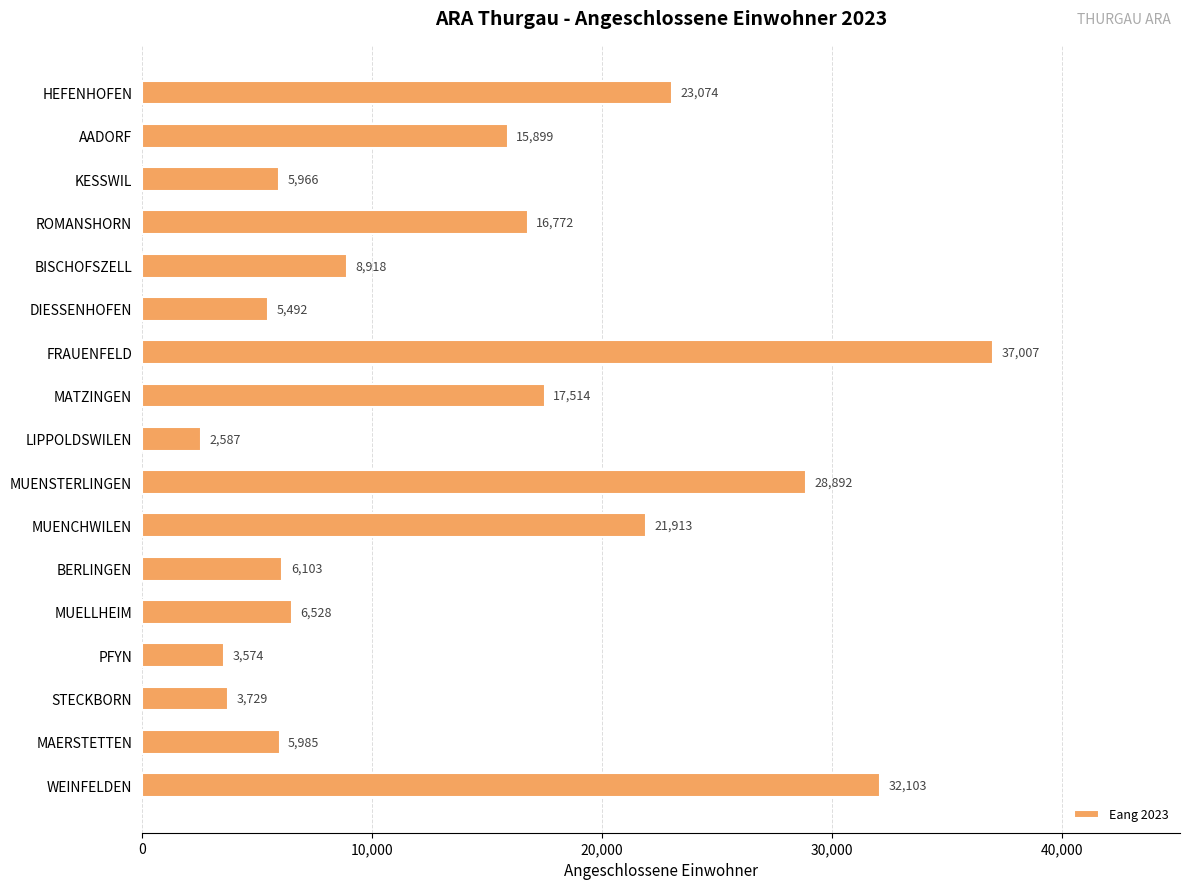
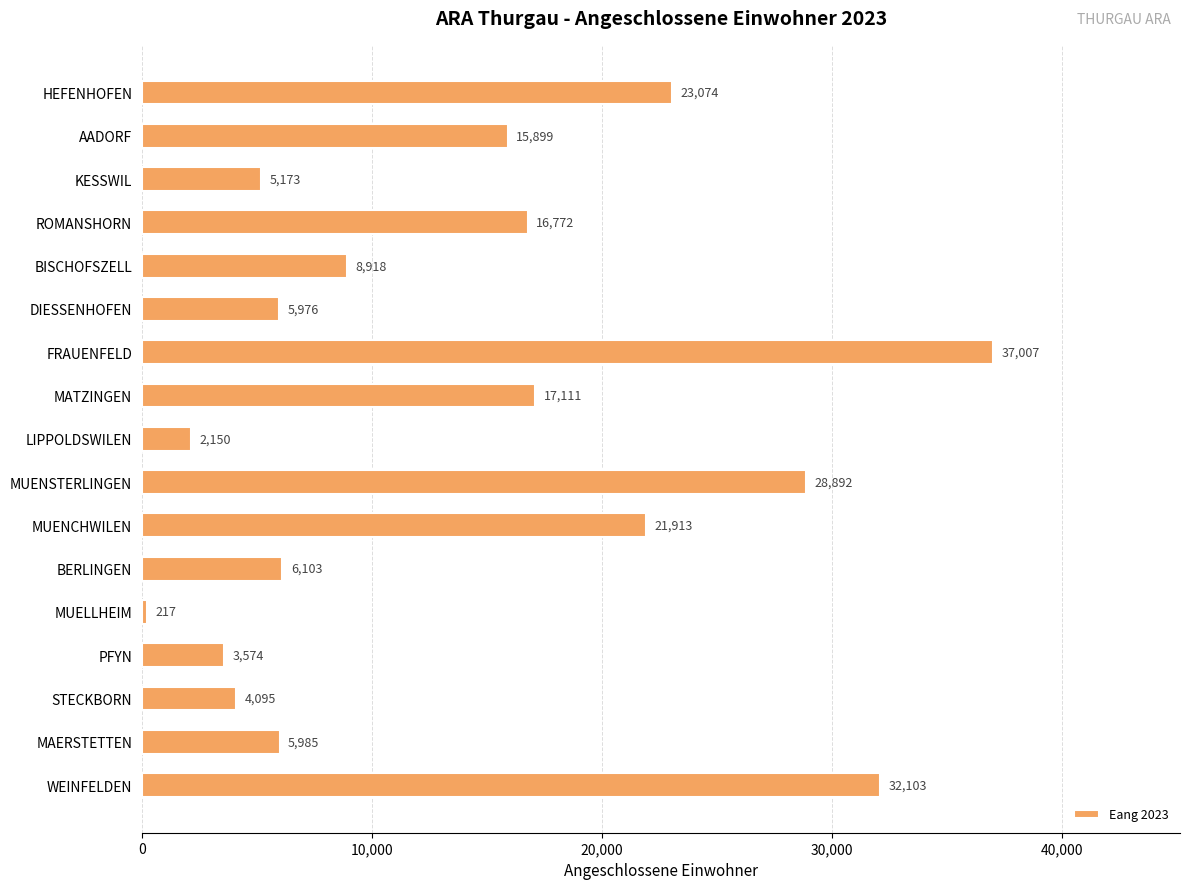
  {
    "HEFENHOFEN": "23,074",
    "AADORF": "15,899",
-   "KESSWIL": "5,966",
+   "KESSWIL": "5,173",
    "ROMANSHORN": "16,772",
    "BISCHOFSZELL": "8,918",
-   "DIESSENHOFEN": "5,492",
+   "DIESSENHOFEN": "5,976",
    "FRAUENFELD": "37,007",
-   "MATZINGEN": "17,514",
-   "LIPPOLDSWILEN": "2,587",
+   "MATZINGEN": "17,111",
+   "LIPPOLDSWILEN": "2,150",
    "MUENSTERLINGEN": "28,892",
    "MUENCHWILEN": "21,913",
    "BERLINGEN": "6,103",
-   "MUELLHEIM": "6,528",
+   "MUELLHEIM": "217",
    "PFYN": "3,574",
-   "STECKBORN": "3,729",
+   "STECKBORN": "4,095",
    "MAERSTETTEN": "5,985",
    "WEINFELDEN": "32,103"
  }
